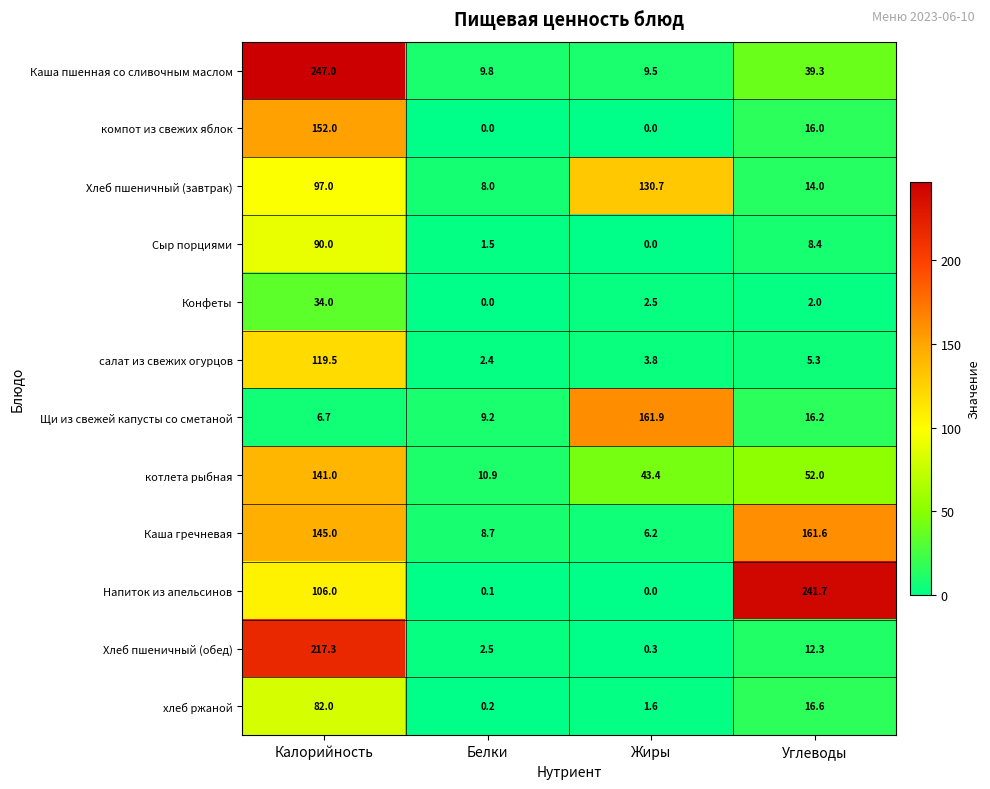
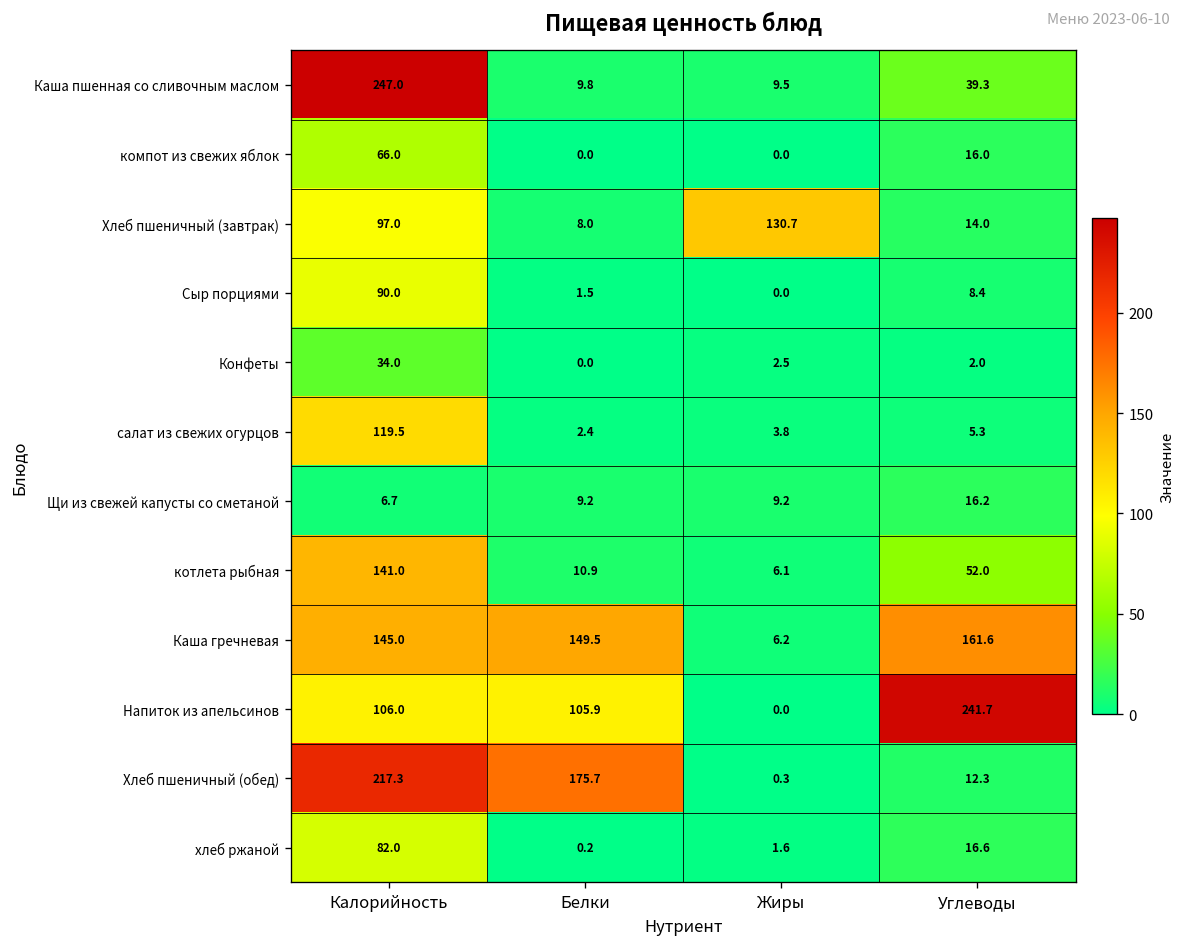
  {
    "Каша пшенная со сливочным маслом": {
      "Калорийность": 247.0,
      "Белки": 9.8,
      "Жиры": 9.5,
      "Углеводы": 39.3
    },
    "компот из свежих яблок": {
-     "Калорийность": 152.0,
+     "Калорийность": 66.0,
      "Белки": 0.0,
      "Жиры": 0.0,
      "Углеводы": 16.0
    },
    "Хлеб пшеничный (завтрак)": {
      "Калорийность": 97.0,
      "Белки": 8.0,
      "Жиры": 130.7,
      "Углеводы": 14.0
    },
    "Сыр порциями": {
      "Калорийность": 90.0,
      "Белки": 1.5,
      "Жиры": 0.0,
      "Углеводы": 8.4
    },
    "Конфеты": {
      "Калорийность": 34.0,
      "Белки": 0.0,
      "Жиры": 2.5,
      "Углеводы": 2.0
    },
    "салат из свежих огурцов": {
      "Калорийность": 119.5,
      "Белки": 2.4,
      "Жиры": 3.8,
      "Углеводы": 5.3
    },
    "Щи из свежей капусты со сметаной": {
      "Калорийность": 6.7,
      "Белки": 9.2,
-     "Жиры": 161.9,
+     "Жиры": 9.2,
      "Углеводы": 16.2
    },
    "котлета рыбная": {
      "Калорийность": 141.0,
      "Белки": 10.9,
-     "Жиры": 43.4,
+     "Жиры": 6.1,
      "Углеводы": 52.0
    },
    "Каша гречневая": {
      "Калорийность": 145.0,
-     "Белки": 8.7,
+     "Белки": 149.5,
      "Жиры": 6.2,
      "Углеводы": 161.6
    },
    "Напиток из апельсинов": {
      "Калорийность": 106.0,
-     "Белки": 0.1,
+     "Белки": 105.9,
      "Жиры": 0.0,
      "Углеводы": 241.7
    },
    "Хлеб пшеничный (обед)": {
      "Калорийность": 217.3,
-     "Белки": 2.5,
+     "Белки": 175.7,
      "Жиры": 0.3,
      "Углеводы": 12.3
    },
    "хлеб ржаной": {
      "Калорийность": 82.0,
      "Белки": 0.2,
      "Жиры": 1.6,
      "Углеводы": 16.6
    }
  }
